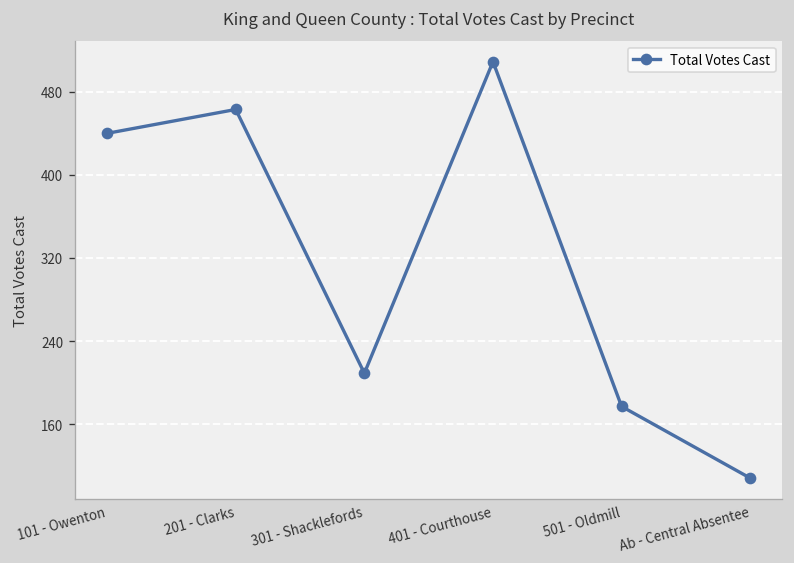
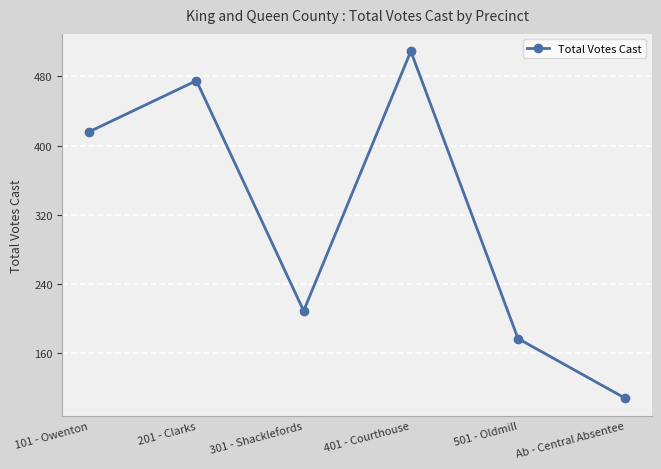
  {
-   "101 - Owenton": 440,
-   "201 - Clarks": 460,
+   "101 - Owenton": 420,
+   "201 - Clarks": 480,
    "301 - Shacklefords": 210,
    "401 - Courthouse": 510,
    "501 - Oldmill": 180,
    "Ab - Central Absentee": 110
  }
